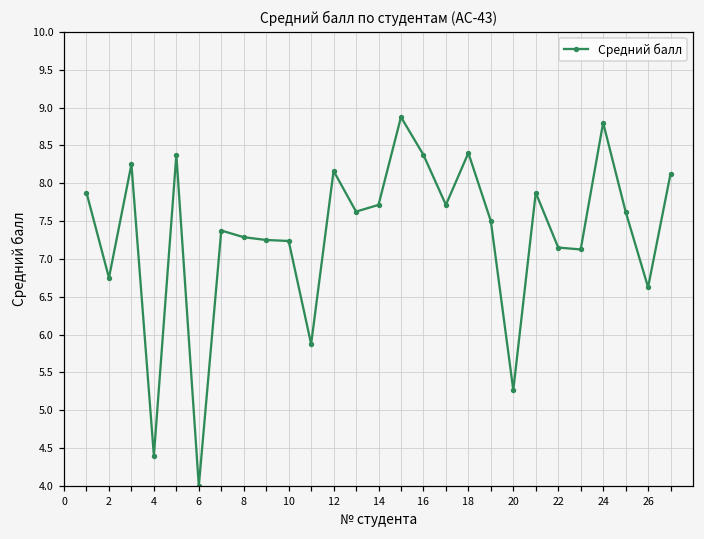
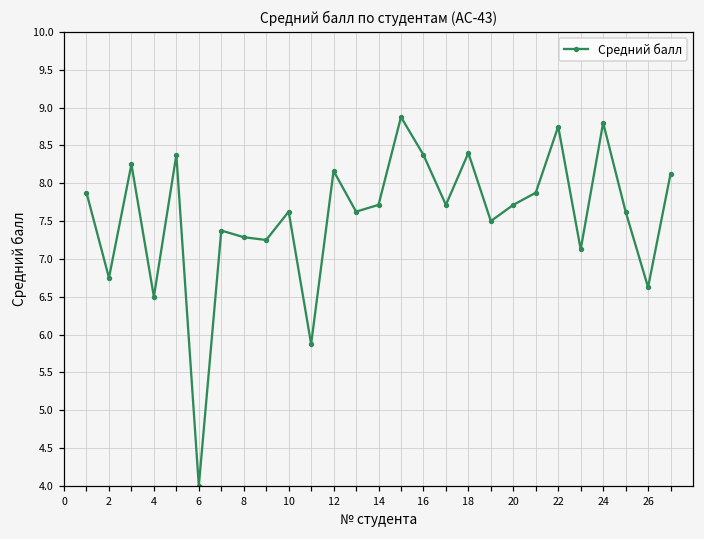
  {
    "2": 6.8,
-   "4": 4.4,
+   "4": 6.5,
    "6": 4.0,
    "8": 7.3,
-   "10": 7.2,
+   "10": 7.6,
    "12": 8.2,
    "14": 7.7,
    "16": 8.4,
    "18": 8.4,
-   "20": 5.3,
-   "22": 7.2,
+   "20": 7.7,
+   "22": 8.8,
    "24": 8.8,
    "26": 6.6
  }
